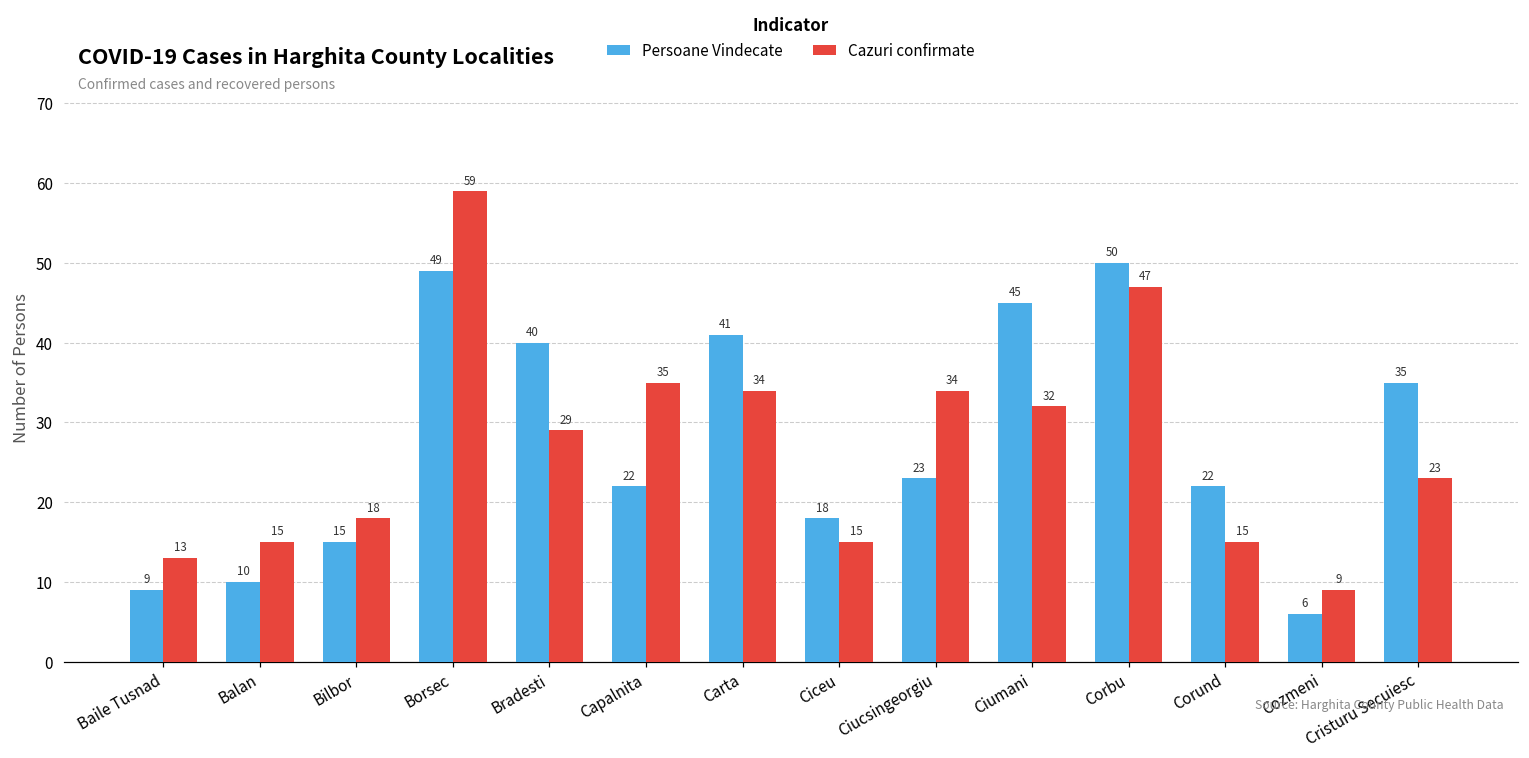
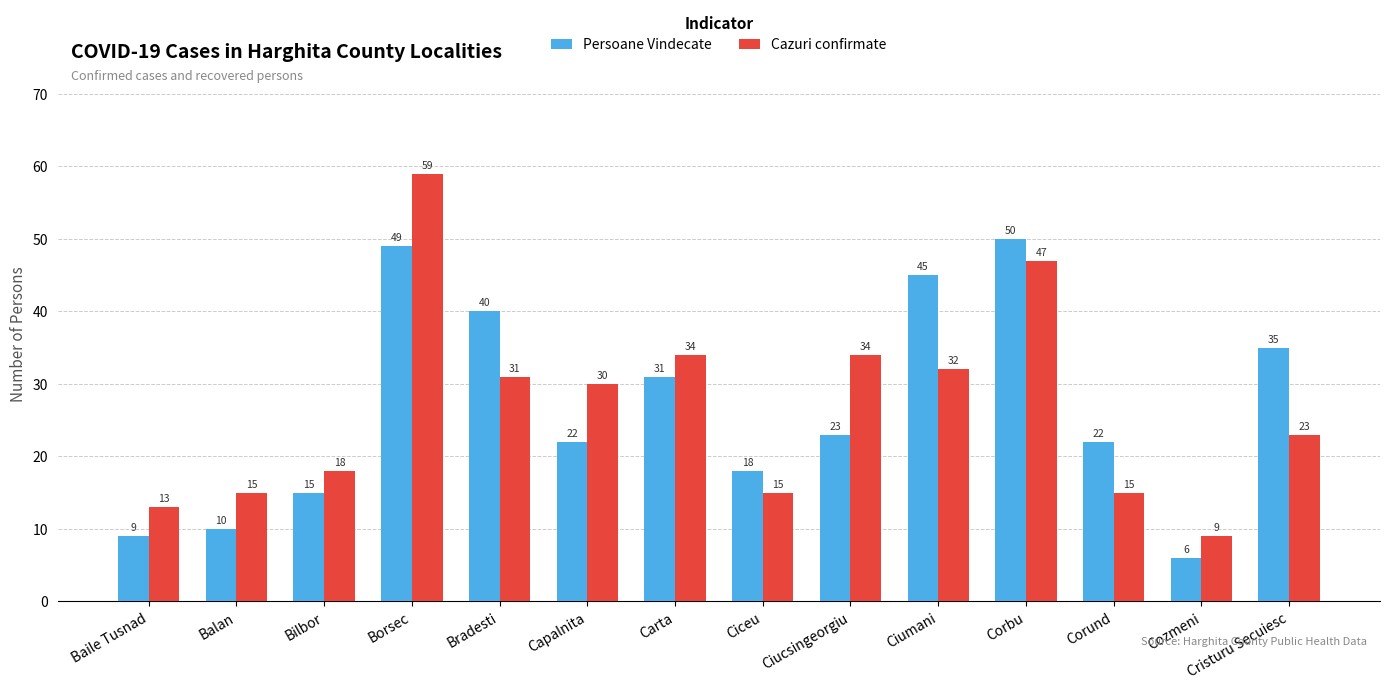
  {
    "Persoane Vindecate": {
      "Baile Tusnad": 9,
      "Balan": 10,
      "Bilbor": 15,
      "Borsec": 49,
      "Bradesti": 40,
      "Capalnita": 22,
-     "Carta": 41,
+     "Carta": 31,
      "Ciceu": 18,
      "Ciucsingeorgiu": 23,
      "Ciumani": 45,
      "Corbu": 50,
      "Corund": 22,
      "Cozmeni": 6,
      "Cristuru Secuiesc": 35
    },
    "Cazuri confirmate": {
      "Baile Tusnad": 13,
      "Balan": 15,
      "Bilbor": 18,
      "Borsec": 59,
-     "Bradesti": 29,
-     "Capalnita": 35,
+     "Bradesti": 31,
+     "Capalnita": 30,
      "Carta": 34,
      "Ciceu": 15,
      "Ciucsingeorgiu": 34,
      "Ciumani": 32,
      "Corbu": 47,
      "Corund": 15,
      "Cozmeni": 9,
      "Cristuru Secuiesc": 23
    }
  }
